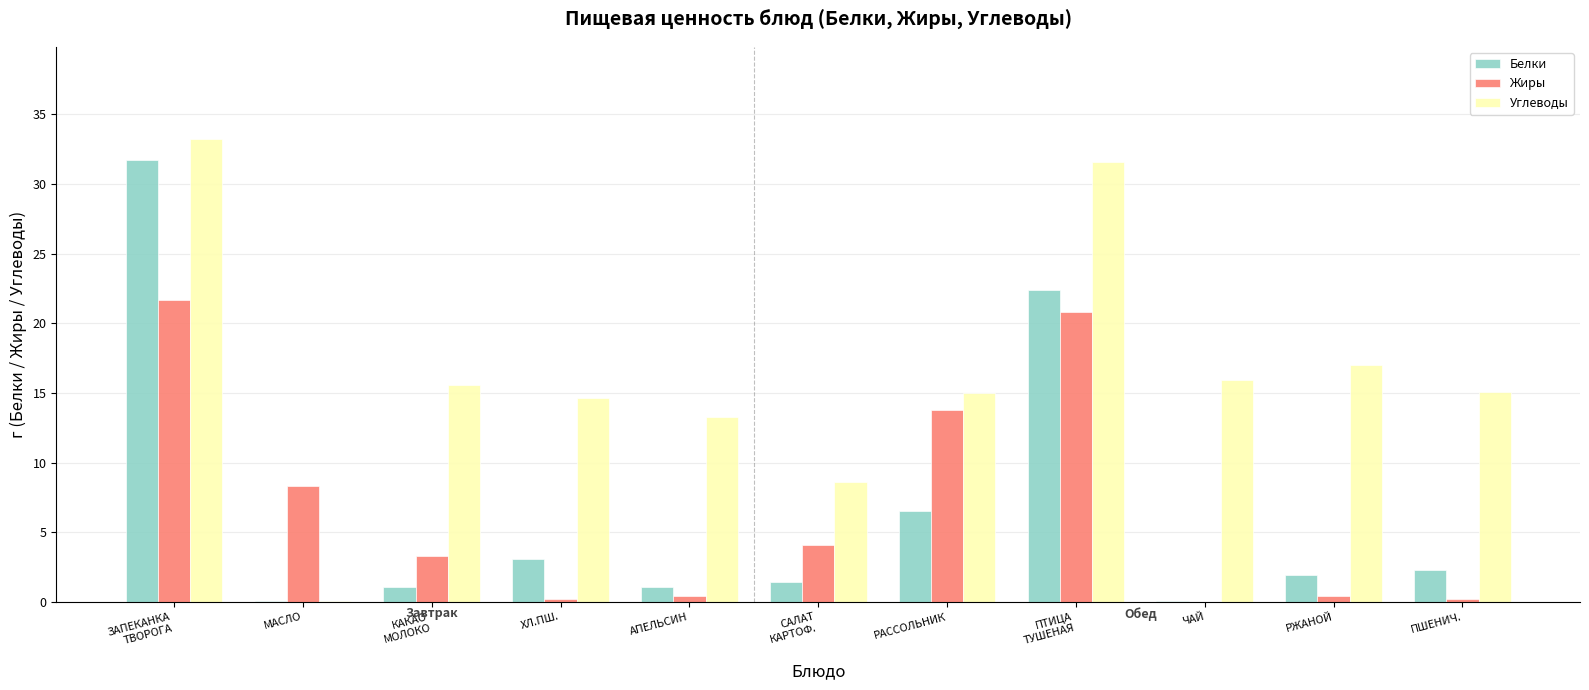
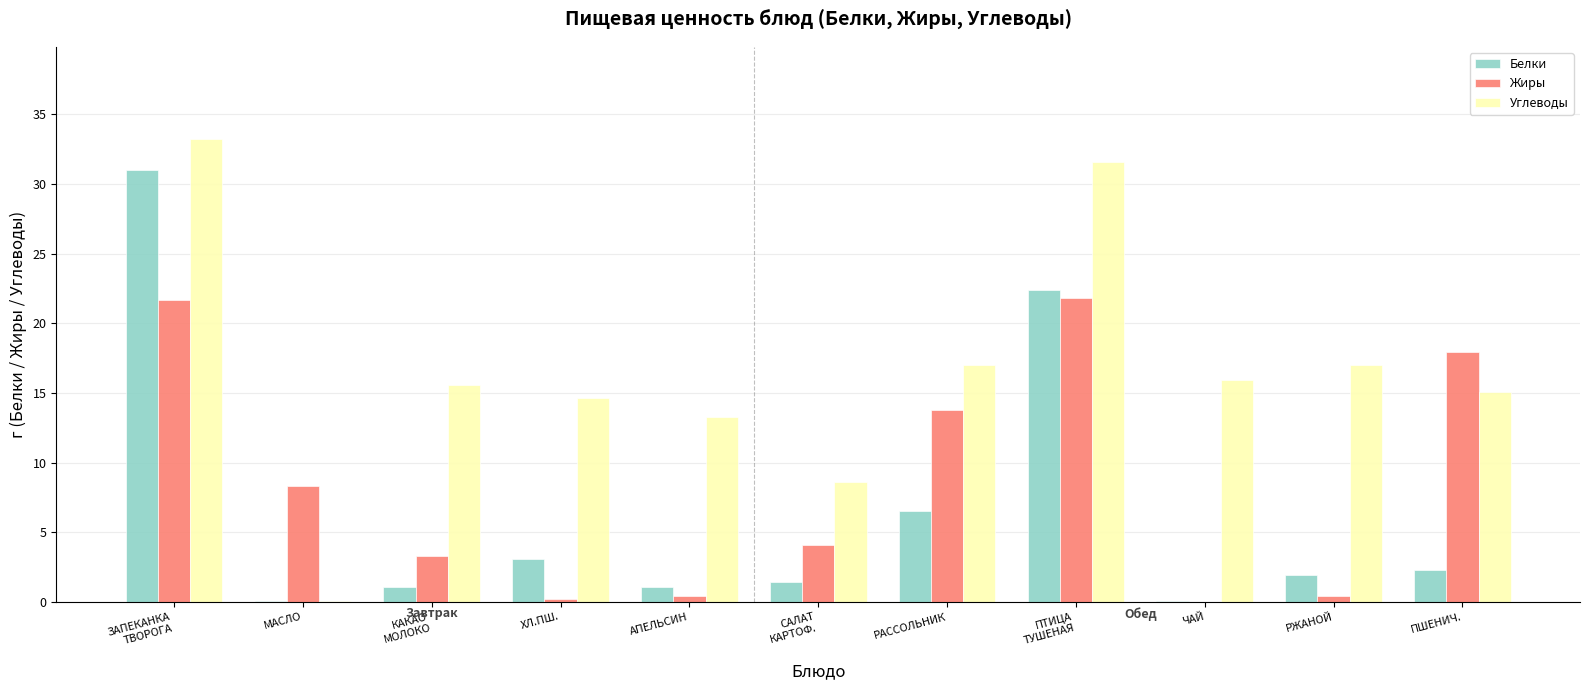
  {
    "Белки": {
-     "ЗАПЕКАНКА ТВОРОГА": 31.7,
+     "ЗАПЕКАНКА ТВОРОГА": 31.0,
      "КАКАО МОЛОКО": 1.1,
      "ХЛ.ПШ.": 3.1,
      "АПЕЛЬСИН": 1.1,
      "САЛАТ КАРТОФ.": 1.4,
      "РАССОЛЬНИК": 6.5,
      "ПТИЦА ТУШЕНАЯ": 22.4,
      "РЖАНОЙ": 1.9,
      "ПШЕНИЧ.": 2.3
    },
    "Жиры": {
      "ЗАПЕКАНКА ТВОРОГА": 21.7,
      "МАСЛО": 8.3,
      "КАКАО МОЛОКО": 3.3,
      "ХЛ.ПШ.": 0.2,
      "АПЕЛЬСИН": 0.4,
      "САЛАТ КАРТОФ.": 4.1,
      "РАССОЛЬНИК": 13.8,
-     "ПТИЦА ТУШЕНАЯ": 20.8,
+     "ПТИЦА ТУШЕНАЯ": 21.8,
      "ЧАЙ": 0.0,
      "РЖАНОЙ": 0.4,
-     "ПШЕНИЧ.": 0.2
+     "ПШЕНИЧ.": 17.9
    },
    "Углеводы": {
      "ЗАПЕКАНКА ТВОРОГА": 33.2,
      "КАКАО МОЛОКО": 15.6,
      "ХЛ.ПШ.": 14.6,
      "АПЕЛЬСИН": 13.3,
      "САЛАТ КАРТОФ.": 8.6,
-     "РАССОЛЬНИК": 15,
+     "РАССОЛЬНИК": 17,
      "ПТИЦА ТУШЕНАЯ": 31.6,
      "ЧАЙ": 16,
      "РЖАНОЙ": 17,
      "ПШЕНИЧ.": 15
    }
  }
